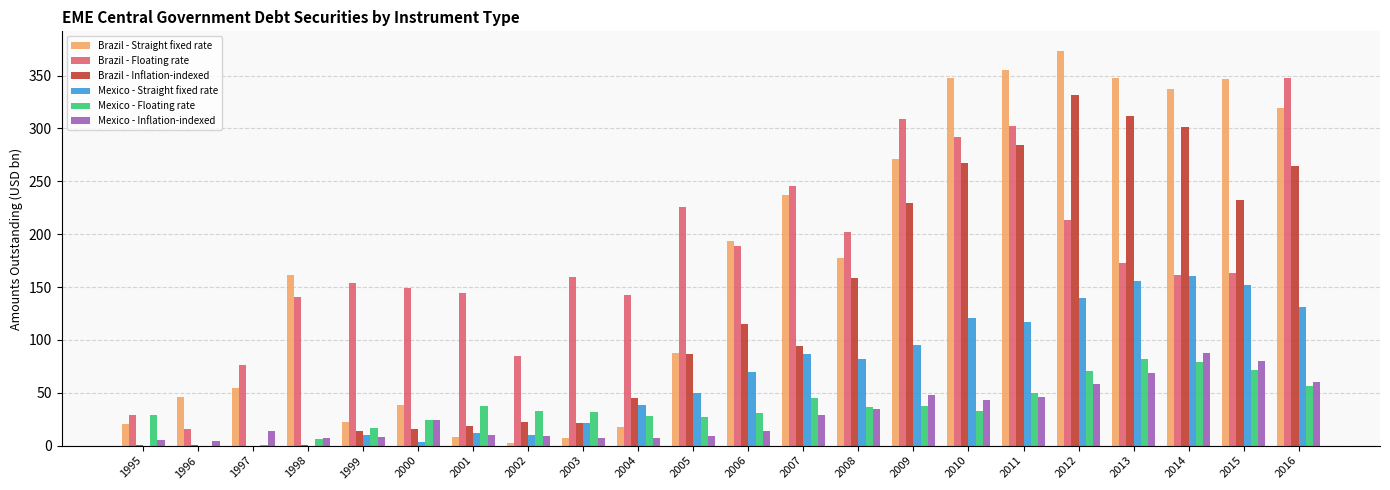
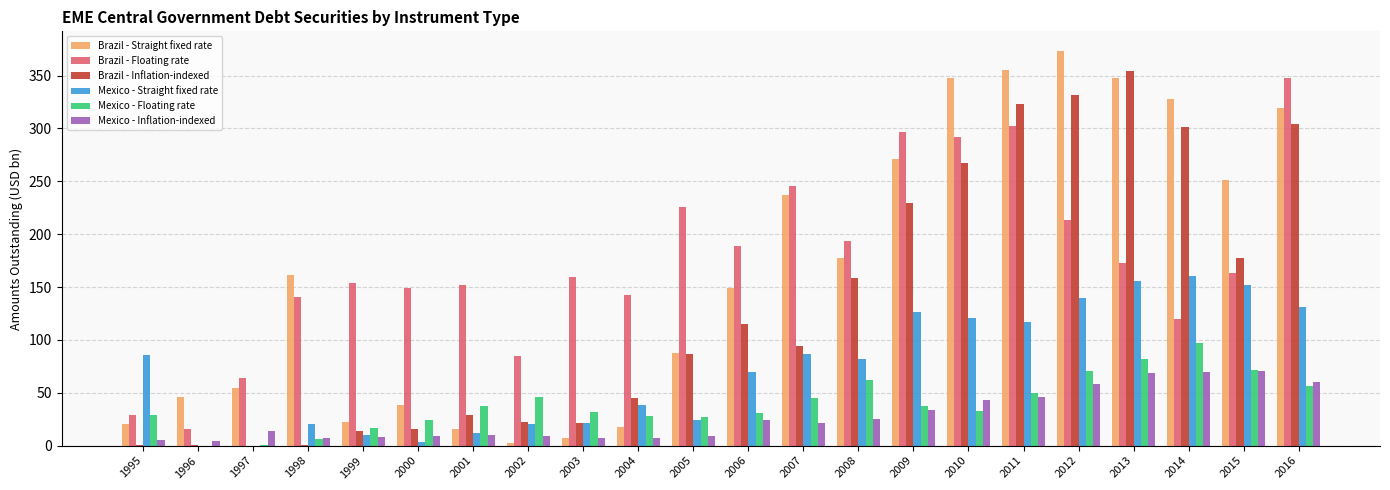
  {
    "Brazil - Straight fixed rate": {
      "1995": 20,
      "1996": 46,
      "1997": 55,
      "1998": 161,
      "1999": 22,
      "2000": 39,
-     "2001": 8,
+     "2001": 16,
      "2003": 8,
      "2004": 18,
      "2005": 88,
-     "2006": 193,
+     "2006": 149,
      "2007": 237,
      "2008": 177,
      "2009": 271,
      "2010": 348,
      "2011": 356,
      "2012": 373,
      "2013": 348,
-     "2014": 337,
-     "2015": 347,
+     "2014": 328,
+     "2015": 251,
      "2016": 319
    },
    "Brazil - Floating rate": {
      "1995": 29,
      "1996": 16,
-     "1997": 77,
+     "1997": 64,
      "1998": 140,
      "1999": 154,
      "2000": 149,
-     "2001": 144,
+     "2001": 152,
      "2002": 84,
      "2003": 160,
      "2004": 143,
      "2005": 225,
      "2006": 189,
      "2007": 245,
-     "2008": 203,
-     "2009": 308,
+     "2008": 194,
+     "2009": 297,
      "2010": 292,
      "2011": 303,
      "2012": 213,
      "2013": 172,
-     "2014": 161,
+     "2014": 119,
      "2015": 163,
      "2016": 348
    },
    "Brazil - Inflation-indexed": {
      "1999": 14,
      "2000": 16,
-     "2001": 19,
+     "2001": 29,
      "2002": 22,
      "2003": 22,
      "2004": 45,
      "2005": 86,
      "2006": 115,
      "2007": 94,
      "2008": 159,
      "2009": 230,
      "2010": 268,
-     "2011": 284,
+     "2011": 323,
      "2012": 332,
-     "2013": 311,
+     "2013": 354,
      "2014": 302,
-     "2015": 233,
-     "2016": 264
+     "2015": 177,
+     "2016": 304
    },
    "Mexico - Straight fixed rate": {
-     "1995": 0,
+     "1995": 86,
      "1996": 0,
      "1997": 0,
-     "1998": 0,
+     "1998": 20,
      "1999": 10,
      "2000": 3,
      "2001": 12,
-     "2002": 10,
+     "2002": 21,
      "2003": 21,
      "2004": 38,
-     "2005": 50,
+     "2005": 24,
      "2006": 70,
      "2007": 87,
      "2008": 82,
-     "2009": 96,
+     "2009": 126,
      "2010": 121,
      "2011": 117,
      "2012": 139,
      "2013": 156,
      "2014": 161,
      "2015": 152,
      "2016": 131
    },
    "Mexico - Floating rate": {
      "1995": 29,
      "1996": 0,
      "1998": 7,
      "1999": 17,
      "2000": 24,
      "2001": 38,
-     "2002": 33,
+     "2002": 46,
      "2003": 32,
      "2004": 28,
      "2005": 27,
      "2006": 31,
      "2007": 45,
-     "2008": 36,
+     "2008": 63,
      "2009": 38,
      "2010": 32,
      "2011": 50,
      "2012": 70,
      "2013": 82,
-     "2014": 79,
+     "2014": 97,
      "2015": 72,
      "2016": 56
    },
    "Mexico - Inflation-indexed": {
      "1995": 5,
      "1996": 4,
      "1997": 14,
      "1998": 7,
      "1999": 8,
-     "2000": 24,
+     "2000": 9,
      "2001": 10,
      "2002": 9,
      "2003": 7,
      "2004": 8,
      "2005": 9,
-     "2006": 14,
-     "2007": 29,
-     "2008": 35,
-     "2009": 48,
+     "2006": 24,
+     "2007": 22,
+     "2008": 25,
+     "2009": 33,
      "2010": 43,
      "2011": 46,
      "2012": 58,
      "2013": 69,
-     "2014": 87,
-     "2015": 80,
+     "2014": 70,
+     "2015": 71,
      "2016": 60
    }
  }
